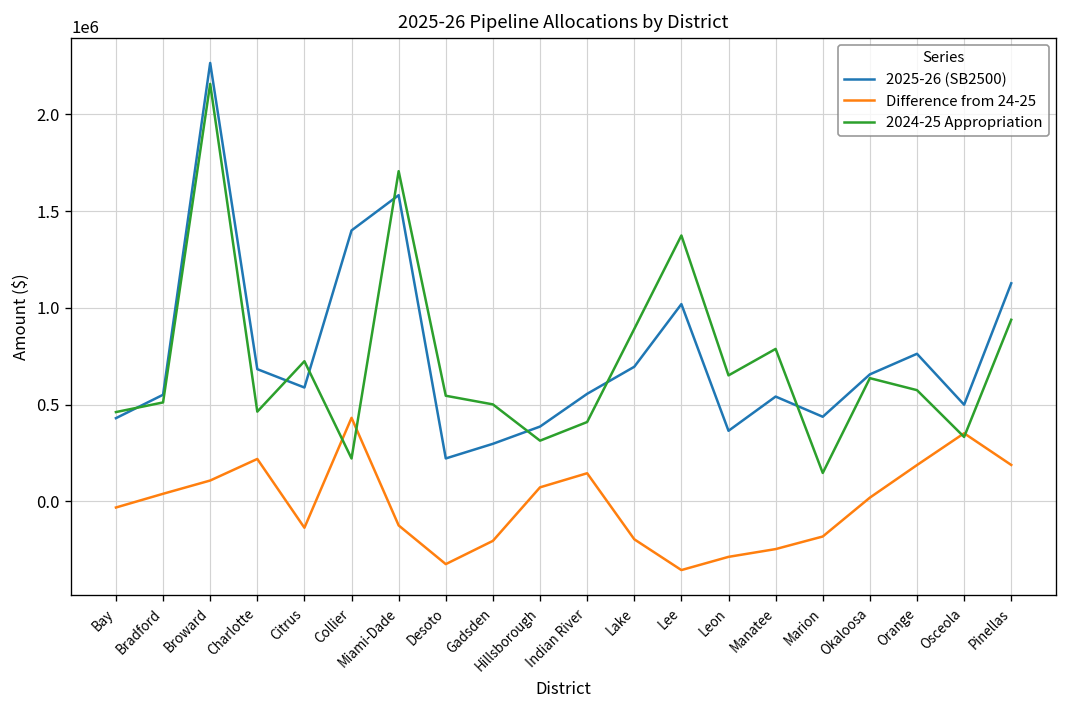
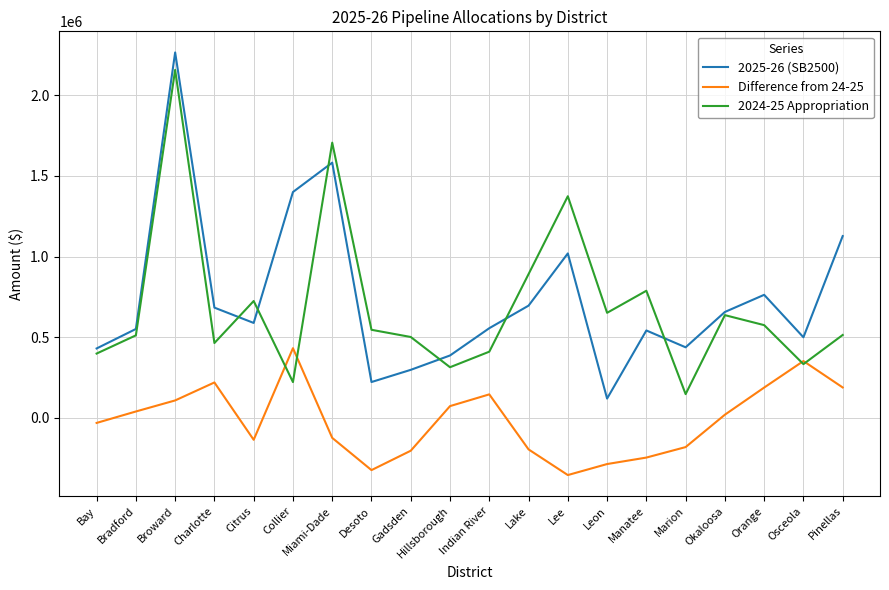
  {
    "2025-26 (SB2500)": {
      "Bay": 430000,
      "Bradford": 550000,
      "Broward": 2260000,
      "Charlotte": 680000,
      "Citrus": 590000,
      "Collier": 1400000,
      "Miami-Dade": 1580000,
      "Desoto": 220000,
      "Gadsden": 300000,
      "Hillsborough": 390000,
      "Indian River": 560000,
      "Lake": 700000,
      "Lee": 1020000,
-     "Leon": 360000,
+     "Leon": 120000,
      "Manatee": 540000,
      "Marion": 440000,
      "Okaloosa": 660000,
      "Orange": 760000,
      "Osceola": 500000,
      "Pinellas": 1130000
    },
    "Difference from 24-25": {
      "Bay": -30000,
      "Bradford": 40000,
      "Broward": 110000,
      "Charlotte": 220000,
      "Citrus": -140000,
      "Collier": 430000,
      "Miami-Dade": -120000,
      "Desoto": -320000,
      "Gadsden": -200000,
      "Hillsborough": 70000,
      "Indian River": 150000,
      "Lake": -200000,
      "Lee": -350000,
      "Leon": -290000,
      "Manatee": -250000,
      "Marion": -180000,
      "Okaloosa": 20000,
      "Orange": 190000,
      "Osceola": 350000,
      "Pinellas": 190000
    },
    "2024-25 Appropriation": {
-     "Bay": 460000,
+     "Bay": 400000,
      "Bradford": 510000,
      "Broward": 2160000,
      "Charlotte": 460000,
      "Citrus": 720000,
      "Collier": 220000,
      "Miami-Dade": 1710000,
      "Desoto": 550000,
      "Gadsden": 500000,
      "Hillsborough": 310000,
      "Indian River": 410000,
      "Lake": 890000,
      "Lee": 1370000,
      "Leon": 650000,
      "Manatee": 790000,
      "Marion": 150000,
      "Okaloosa": 640000,
      "Orange": 570000,
      "Osceola": 330000,
-     "Pinellas": 940000
+     "Pinellas": 510000
    }
  }
